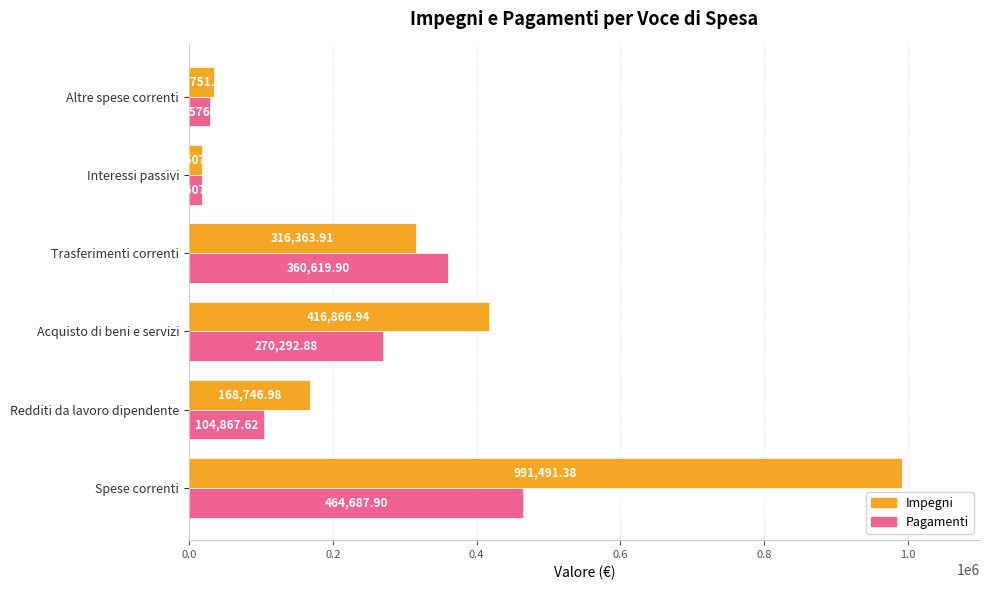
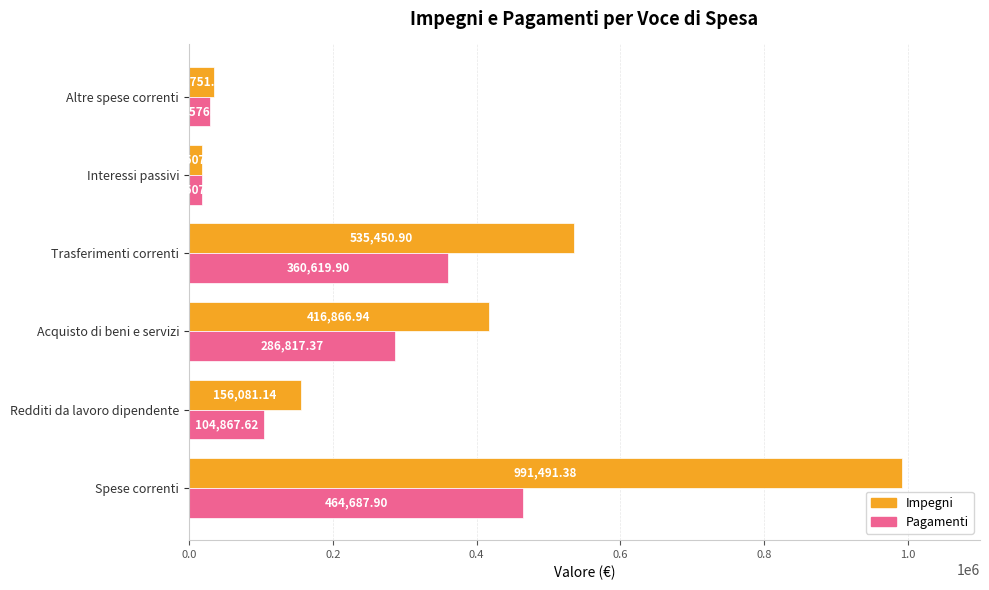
  {
    "Impegni": {
-     "Trasferimenti correnti": "316,363.91",
+     "Trasferimenti correnti": "535,450.90",
      "Acquisto di beni e servizi": "416,866.94",
-     "Redditi da lavoro dipendente": "168,746.98",
+     "Redditi da lavoro dipendente": "156,081.14",
      "Spese correnti": "991,491.38"
    },
    "Pagamenti": {
      "Trasferimenti correnti": "360,619.90",
-     "Acquisto di beni e servizi": "270,292.88",
+     "Acquisto di beni e servizi": "286,817.37",
      "Redditi da lavoro dipendente": "104,867.62",
      "Spese correnti": "464,687.90"
    }
  }
